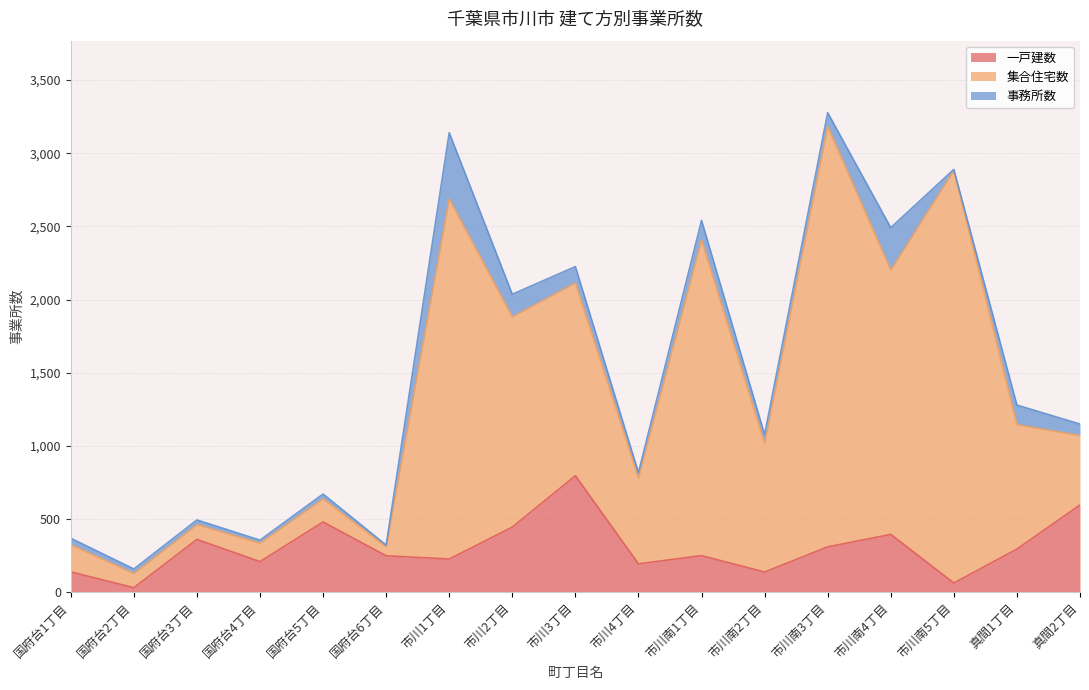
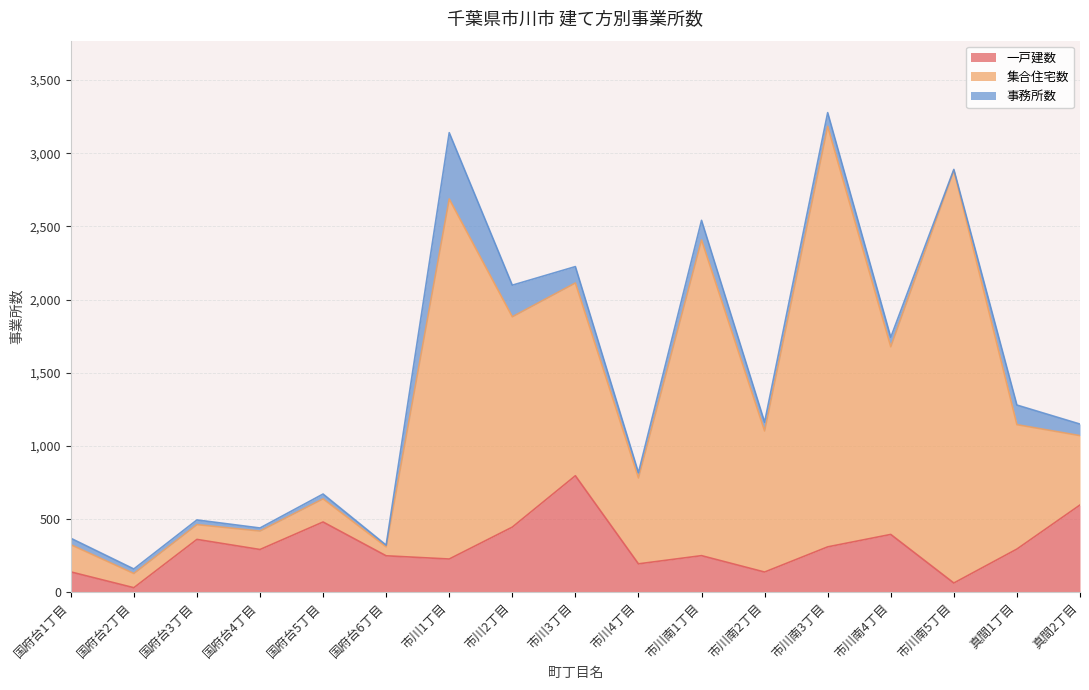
  {
    "一戸建数": {
      "国府台1丁目": "140",
      "国府台2丁目": "30",
      "国府台3丁目": "360",
-     "国府台4丁目": "210",
+     "国府台4丁目": "290",
      "国府台5丁目": "480",
      "国府台6丁目": "250",
      "市川1丁目": "230",
      "市川2丁目": "450",
      "市川3丁目": "800",
      "市川4丁目": "200",
      "市川南1丁目": "250",
      "市川南2丁目": "140",
      "市川南3丁目": "310",
      "市川南4丁目": "400",
      "市川南5丁目": "60",
      "真間1丁目": "300",
      "真間2丁目": "600"
    },
    "集合住宅数": {
      "国府台1丁目": "190",
      "国府台2丁目": "100",
      "国府台3丁目": "100",
      "国府台4丁目": "130",
      "国府台5丁目": "160",
      "市川1丁目": "2,460",
      "市川2丁目": "1,440",
      "市川3丁目": "1,320",
      "市川4丁目": "590",
      "市川南1丁目": "2,160",
-     "市川南2丁目": "880",
+     "市川南2丁目": "960",
      "市川南3丁目": "2,870",
-     "市川南4丁目": "1,810",
+     "市川南4丁目": "1,280",
      "真間1丁目": "850",
      "真間2丁目": "470"
    },
    "事務所数": {
      "国府台1丁目": "40",
      "国府台2丁目": "30",
      "国府台3丁目": "30",
      "国府台4丁目": "20",
      "国府台5丁目": "30",
      "市川1丁目": "450",
-     "市川2丁目": "150",
+     "市川2丁目": "220",
      "市川3丁目": "110",
      "市川4丁目": "40",
      "市川南1丁目": "130",
      "市川南2丁目": "60",
      "市川南3丁目": "90",
-     "市川南4丁目": "290",
+     "市川南4丁目": "70",
      "真間1丁目": "130",
      "真間2丁目": "80"
    }
  }
